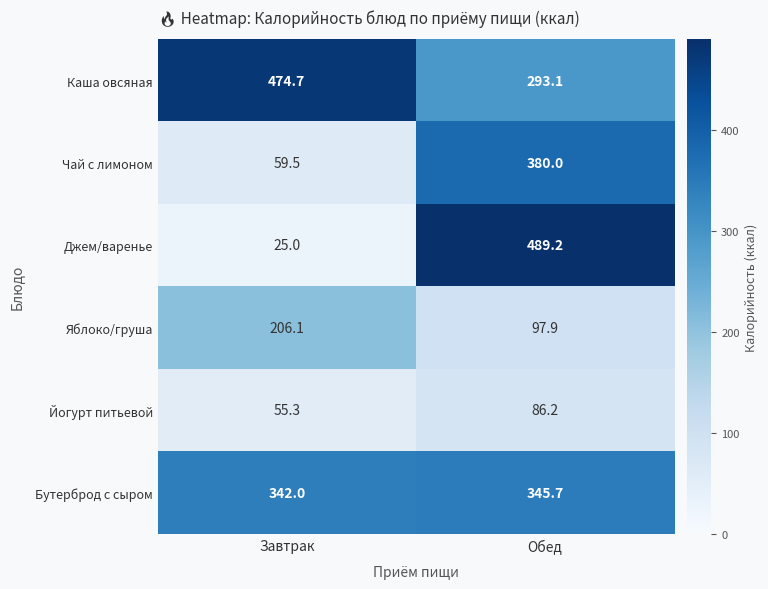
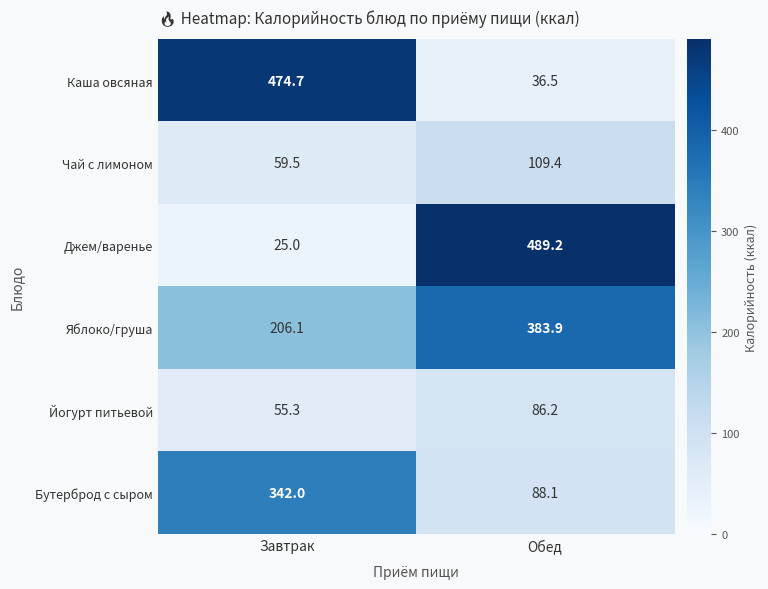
  {
    "Каша овсяная": {
      "Завтрак": 474.7,
-     "Обед": 293.1
+     "Обед": 36.5
    },
    "Чай с лимоном": {
      "Завтрак": 59.5,
-     "Обед": 380.0
+     "Обед": 109.4
    },
    "Джем/варенье": {
      "Завтрак": 25.0,
      "Обед": 489.2
    },
    "Яблоко/груша": {
      "Завтрак": 206.1,
-     "Обед": 97.9
+     "Обед": 383.9
    },
    "Йогурт питьевой": {
      "Завтрак": 55.3,
      "Обед": 86.2
    },
    "Бутерброд с сыром": {
      "Завтрак": 342.0,
-     "Обед": 345.7
+     "Обед": 88.1
    }
  }
